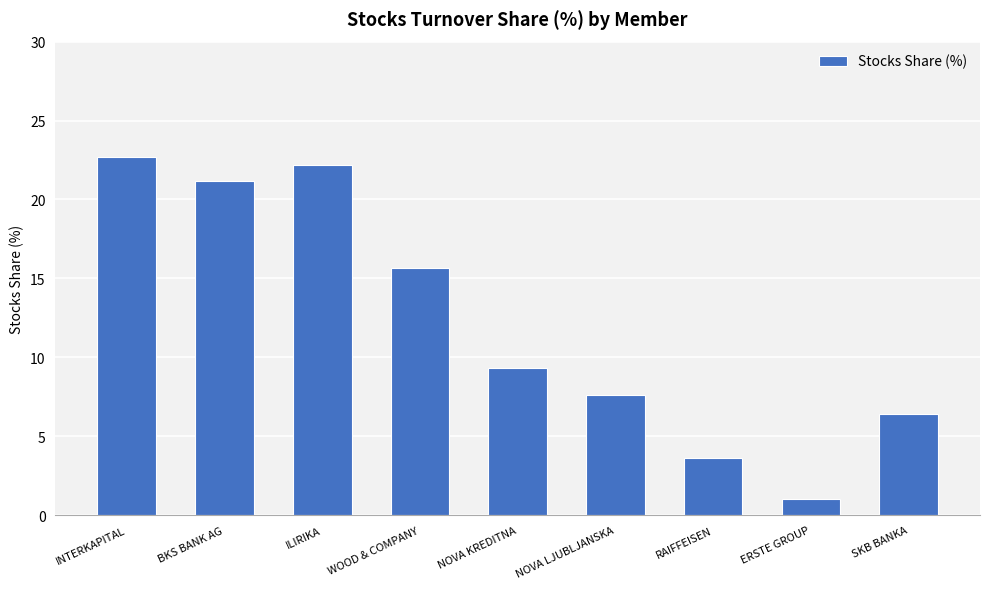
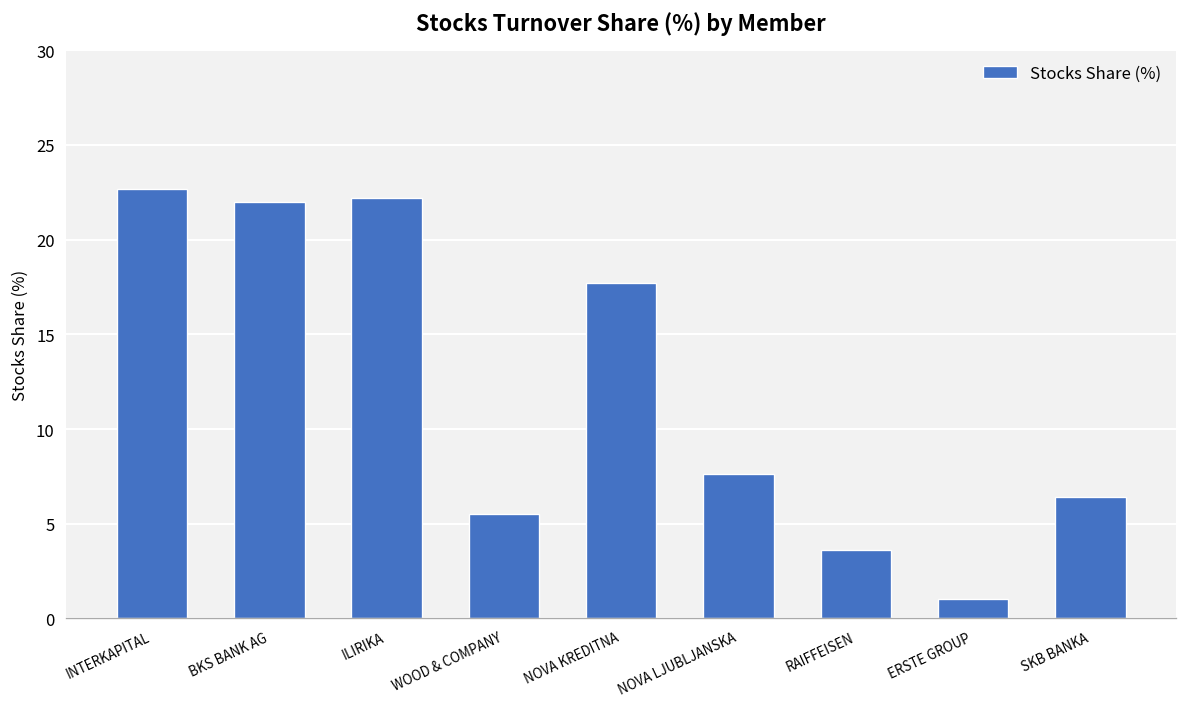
  {
    "INTERKAPITAL": 22.7,
-   "BKS BANK AG": 21.2,
+   "BKS BANK AG": 22.0,
    "ILIRIKA": 22.2,
-   "WOOD & COMPANY": 15.6,
-   "NOVA KREDITNA": 9.3,
+   "WOOD & COMPANY": 5.5,
+   "NOVA KREDITNA": 17.7,
    "NOVA LJUBLJANSKA": 7.6,
    "RAIFFEISEN": 3.6,
    "ERSTE GROUP": 1.0,
    "SKB BANKA": 6.4
  }
